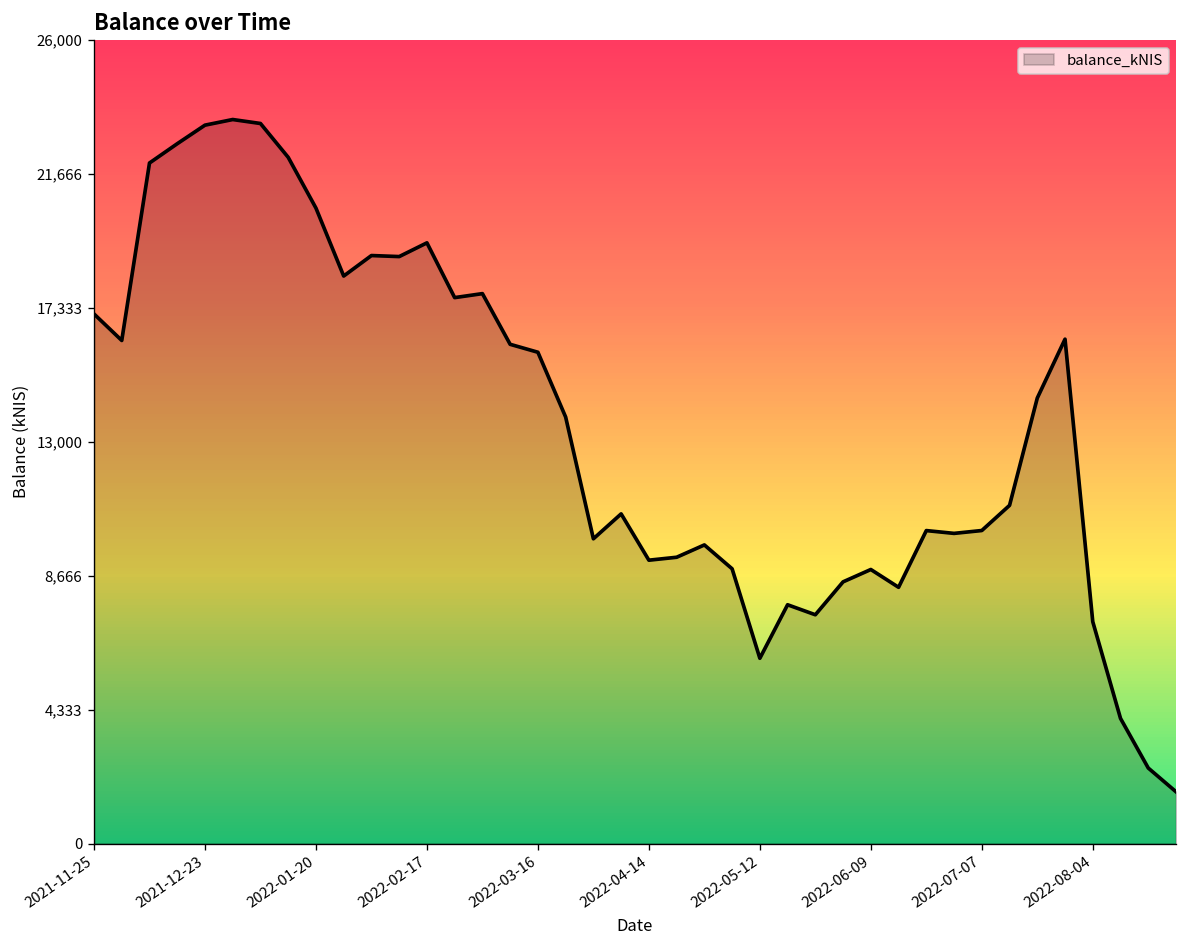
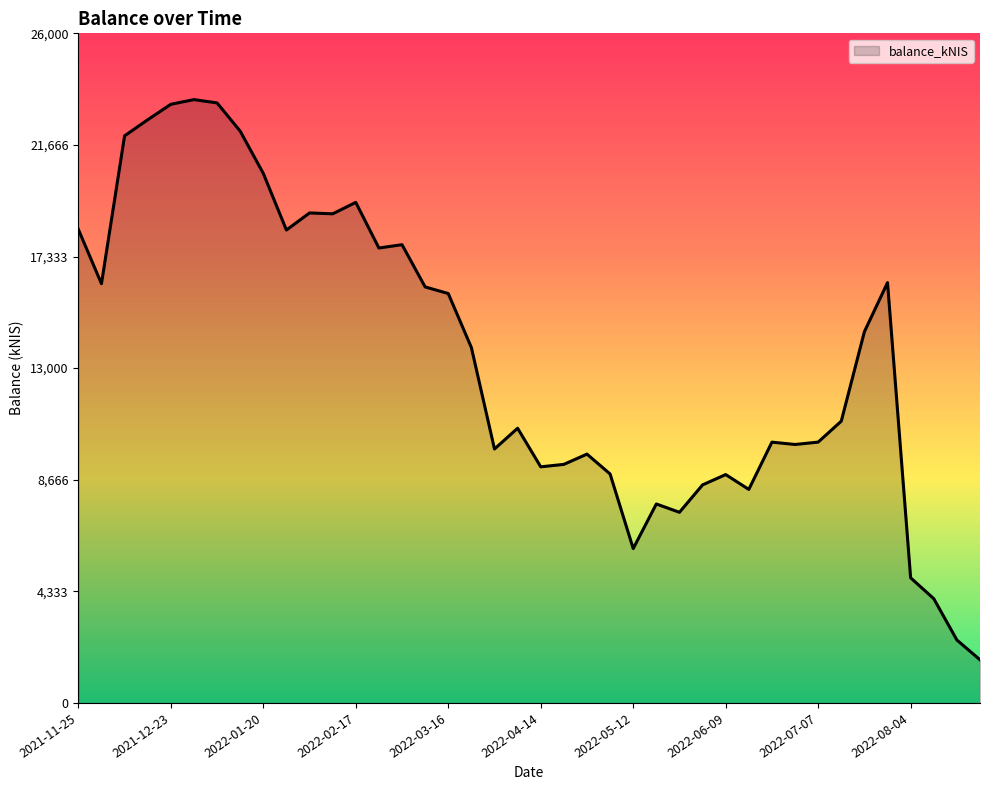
  {
-   "2021-11-25": "17,100",
+   "2021-11-25": "18,400",
    "2021-12-23": "23,200",
    "2022-01-20": "20,600",
    "2022-02-17": "19,400",
    "2022-03-16": "15,900",
    "2022-04-14": "9,200",
    "2022-05-12": "6,000",
    "2022-06-09": "8,900",
    "2022-07-07": "10,100",
-   "2022-08-04": "7,200"
+   "2022-08-04": "4,900"
  }
